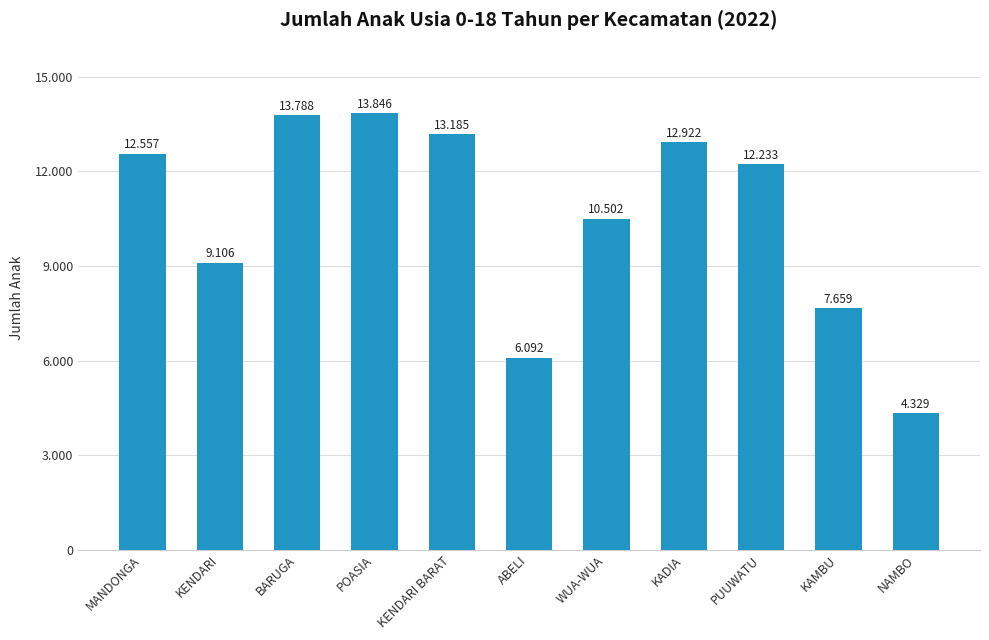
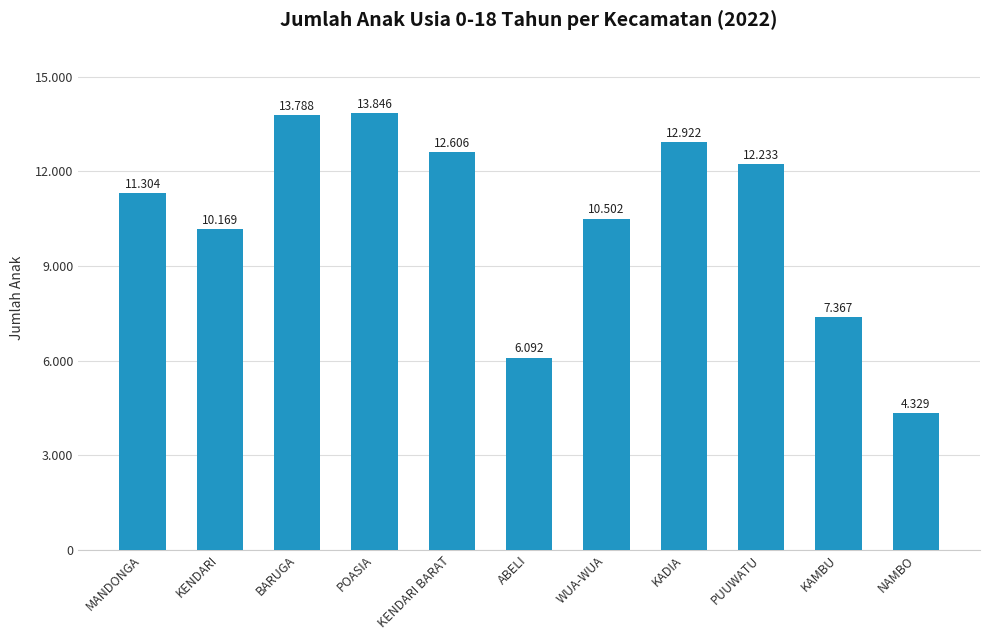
  {
-   "MANDONGA": 12.557,
-   "KENDARI": 9.106,
-   "KENDARI BARAT": 13.185,
-   "KAMBU": 7.659
+   "MANDONGA": 11.304,
+   "KENDARI": 10.169,
+   "KENDARI BARAT": 12.606,
+   "KAMBU": 7.367
  }
